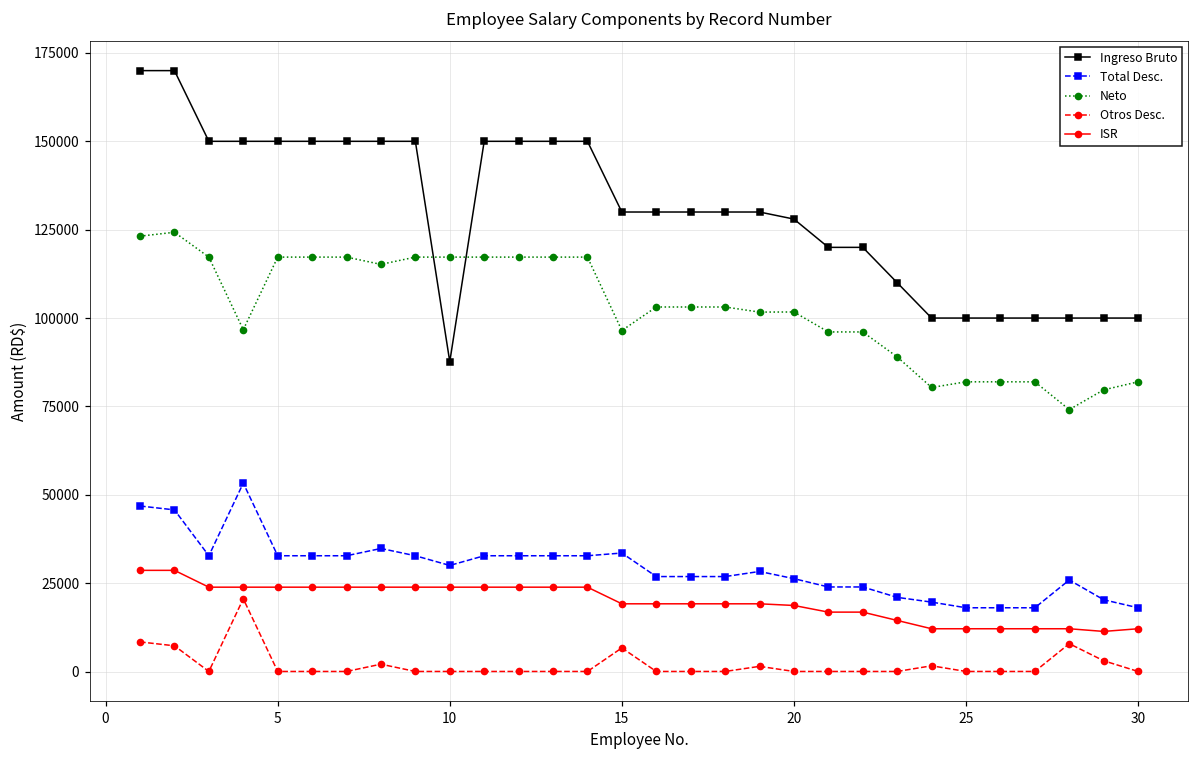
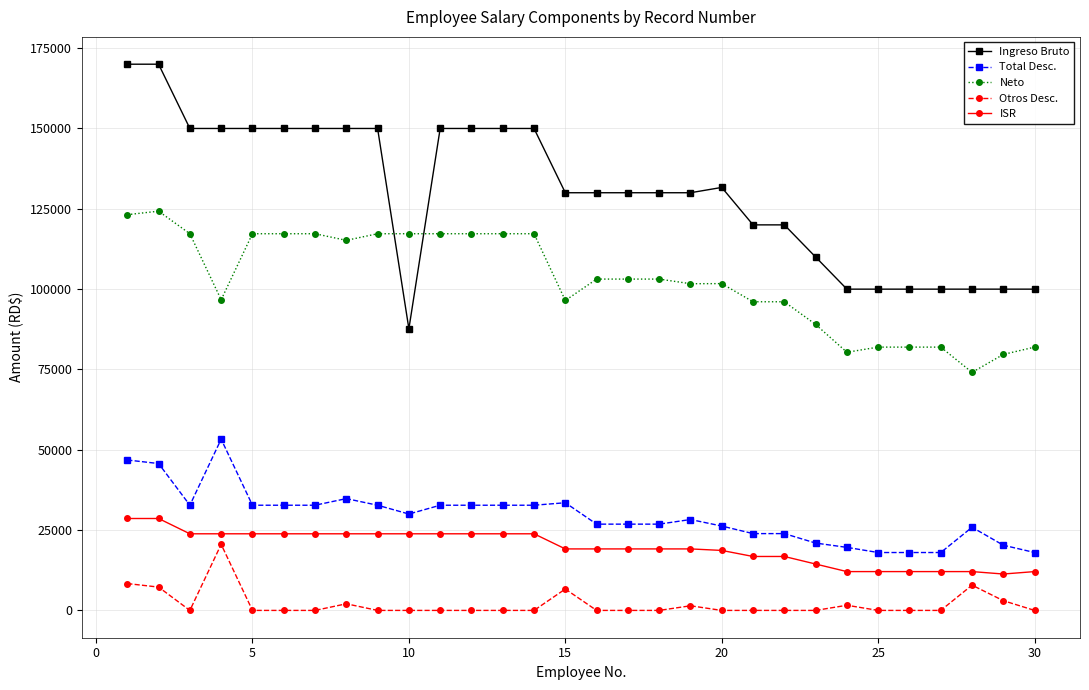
  {
    "Ingreso Bruto": {
      "5": 150000,
      "10": 88000,
      "15": 130000,
-     "20": 128000,
+     "20": 132000,
      "25": 100000,
      "30": 100000
    },
    "Total Desc.": {
      "5": 33000,
      "10": 30000,
      "15": 34000,
      "20": 26000,
      "25": 18000,
      "30": 18000
    },
    "Neto": {
      "5": 117000,
      "10": 117000,
      "15": 96000,
      "20": 102000,
      "25": 82000,
      "30": 82000
    }
  }
